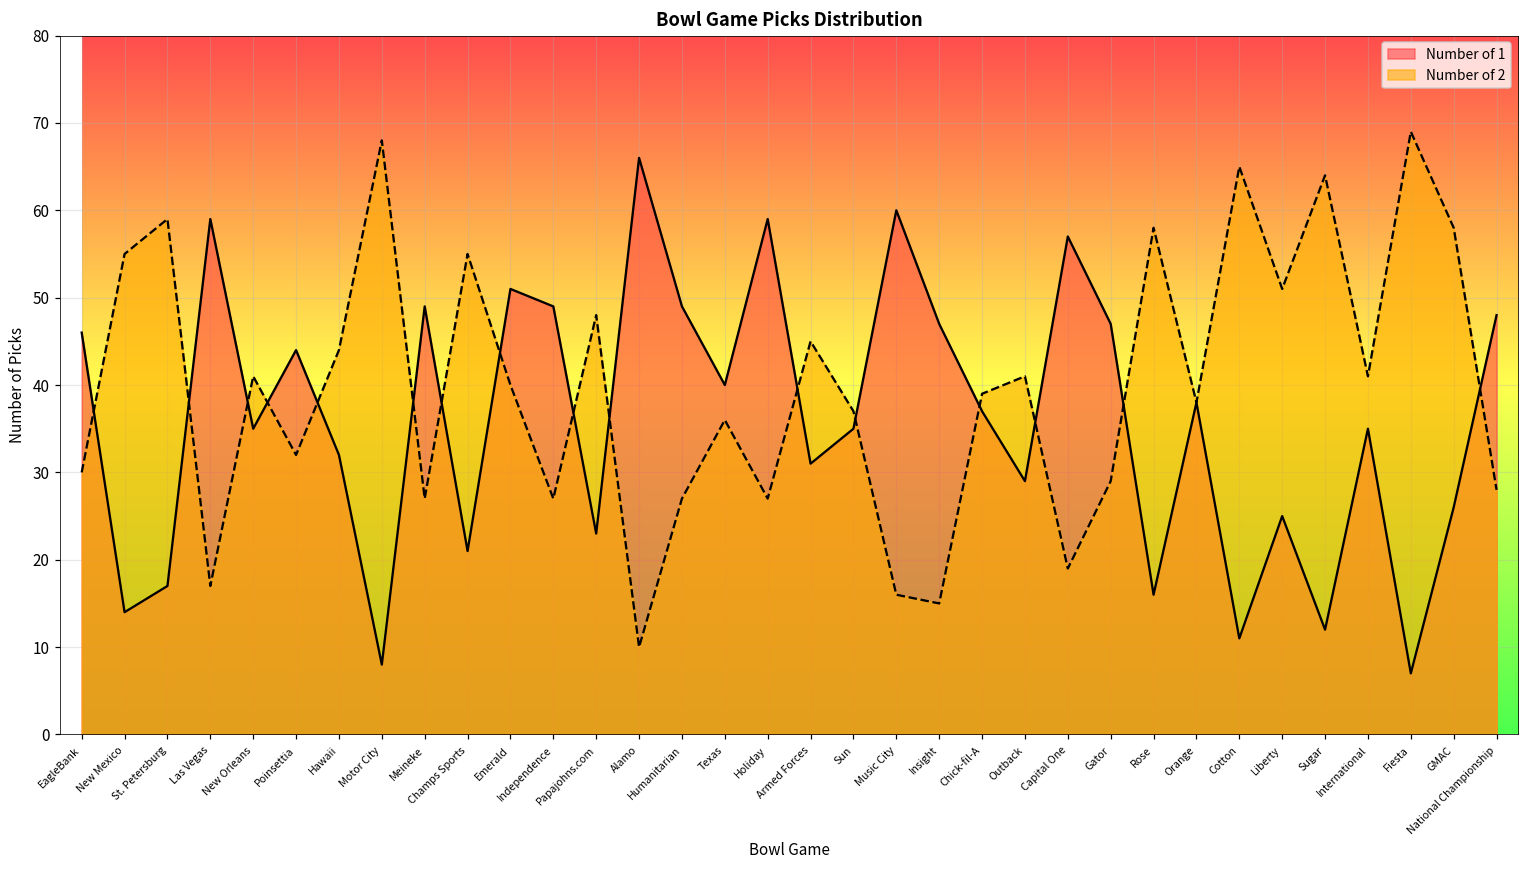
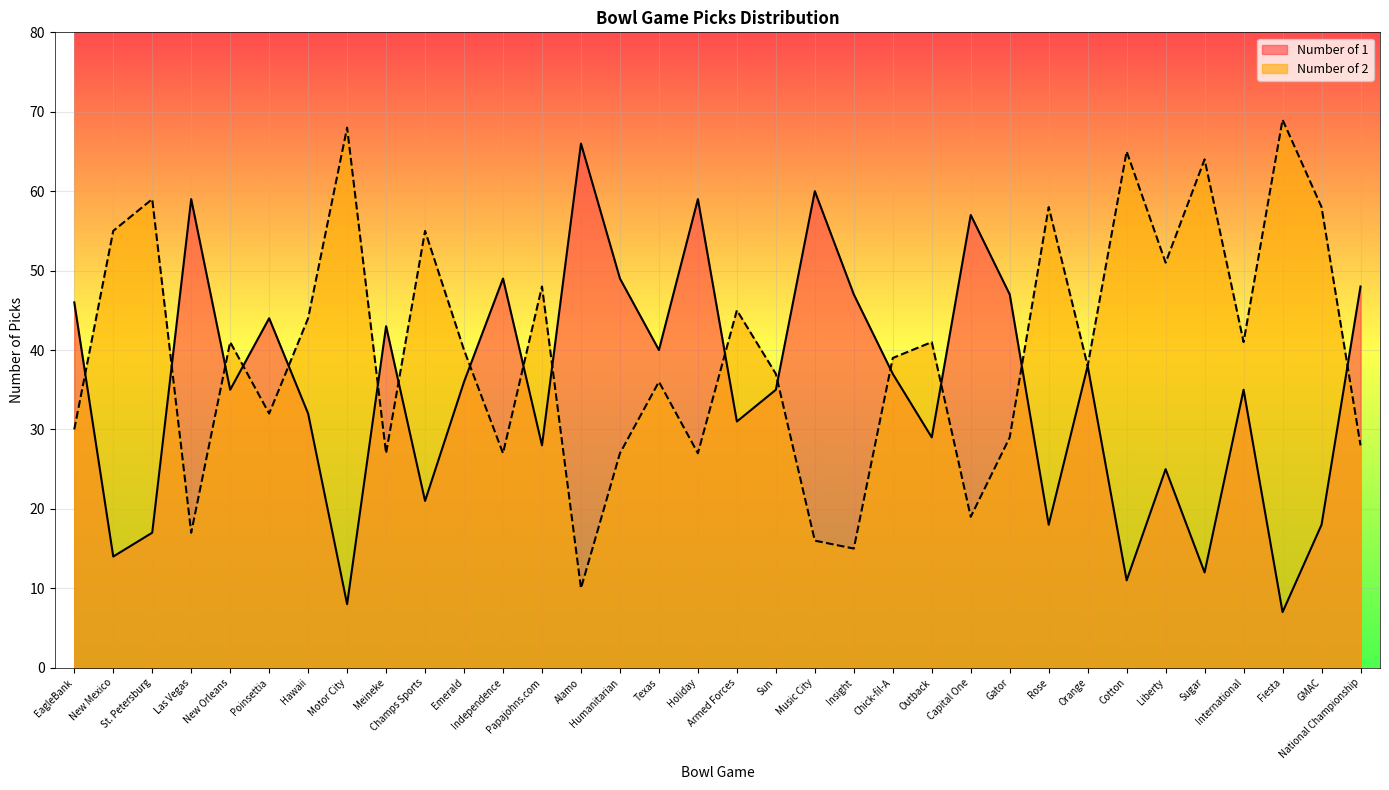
  {
    "Number of 1": {
      "EagleBank": 46,
      "New Mexico": 14,
      "St. Petersburg": 17,
      "Las Vegas": 59,
      "New Orleans": 35,
      "Poinsettia": 44,
      "Hawaii": 32,
      "Motor City": 8,
-     "Meineke": 49,
+     "Meineke": 43,
      "Champs Sports": 21,
-     "Emerald": 51,
+     "Emerald": 36,
      "Independence": 49,
-     "Papajohns.com": 23,
+     "Papajohns.com": 28,
      "Alamo": 66,
      "Humanitarian": 49,
      "Texas": 40,
      "Holiday": 59,
      "Armed Forces": 31,
      "Sun": 35,
      "Music City": 60,
      "Insight": 47,
      "Chick-fil-A": 37,
      "Outback": 29,
      "Capital One": 57,
      "Gator": 47,
-     "Rose": 16,
+     "Rose": 18,
      "Cotton": 11,
      "Liberty": 25,
      "Sugar": 12,
      "International": 35,
      "Fiesta": 7,
-     "GMAC": 26,
+     "GMAC": 18,
      "National Championship": 48
    },
    "Number of 2": {
      "EagleBank": 30,
      "New Mexico": 55,
      "St. Petersburg": 59,
      "Las Vegas": 17,
      "New Orleans": 41,
      "Poinsettia": 32,
      "Hawaii": 44,
      "Motor City": 68,
      "Meineke": 27,
      "Champs Sports": 55,
      "Emerald": 40,
      "Independence": 27,
      "Papajohns.com": 48,
      "Alamo": 10,
      "Humanitarian": 27,
      "Texas": 36,
      "Holiday": 27,
      "Armed Forces": 45,
      "Sun": 37,
      "Music City": 16,
      "Insight": 15,
      "Chick-fil-A": 39,
      "Outback": 41,
      "Capital One": 19,
      "Gator": 29,
      "Rose": 58,
      "Cotton": 65,
      "Liberty": 51,
      "Sugar": 64,
      "International": 41,
      "Fiesta": 69,
      "GMAC": 58,
      "National Championship": 28
    }
  }
